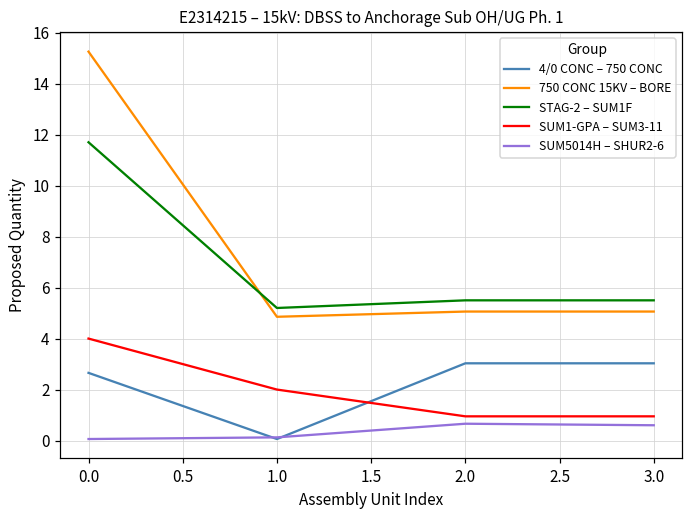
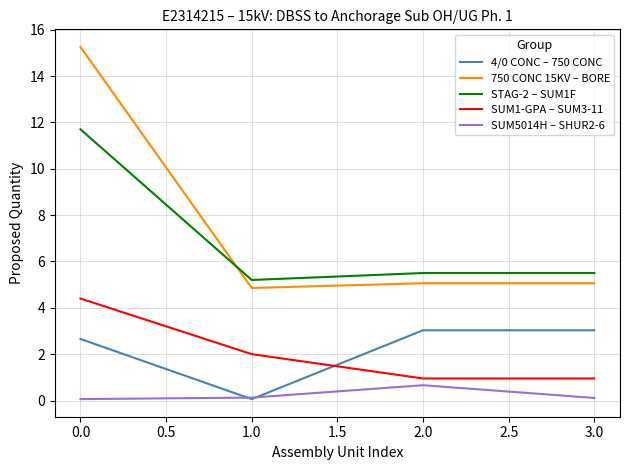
  {
    "4/0 CONC – 750 CONC": {
      "0.0": 2.7,
      "2.0": 3.0,
      "3.0": 3.0
    },
    "750 CONC 15KV – BORE": {
      "0.0": 15.3,
      "1.0": 4.9,
      "2.0": 5.1,
      "3.0": 5.1
    },
    "STAG-2 – SUM1F": {
      "0.0": 11.7,
      "1.0": 5.2,
      "2.0": 5.5,
      "3.0": 5.5
    },
    "SUM1-GPA – SUM3-11": {
-     "0.0": 4.0,
+     "0.0": 4.4,
      "1.0": 2.0,
      "2.0": 1.0,
      "3.0": 1.0
    },
    "SUM5014H – SHUR2-6": {
      "0.0": 0.1,
      "2.0": 0.7,
-     "3.0": 0.6
+     "3.0": 0.1
    }
  }
